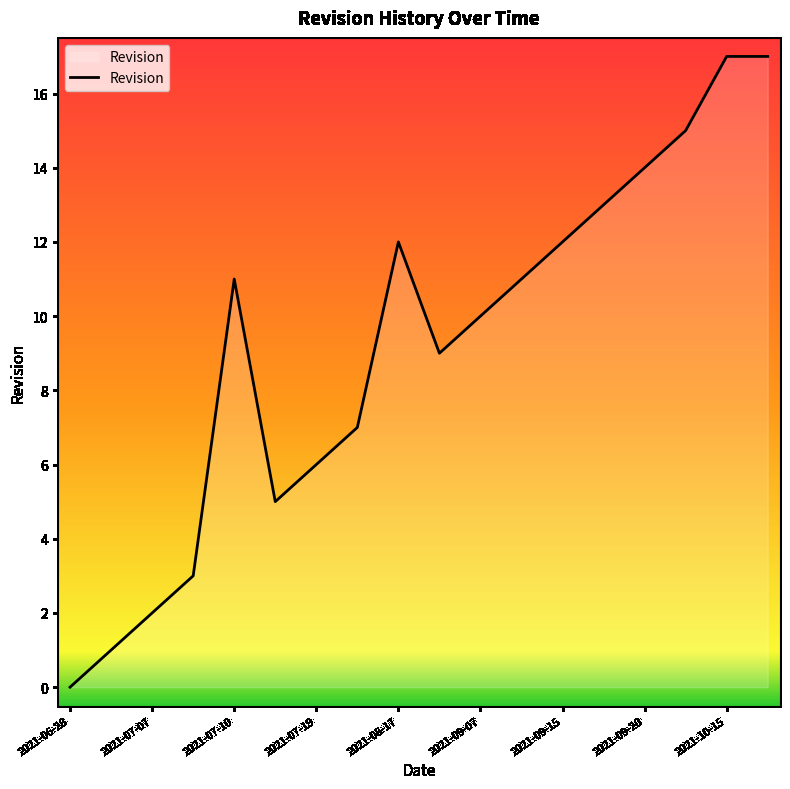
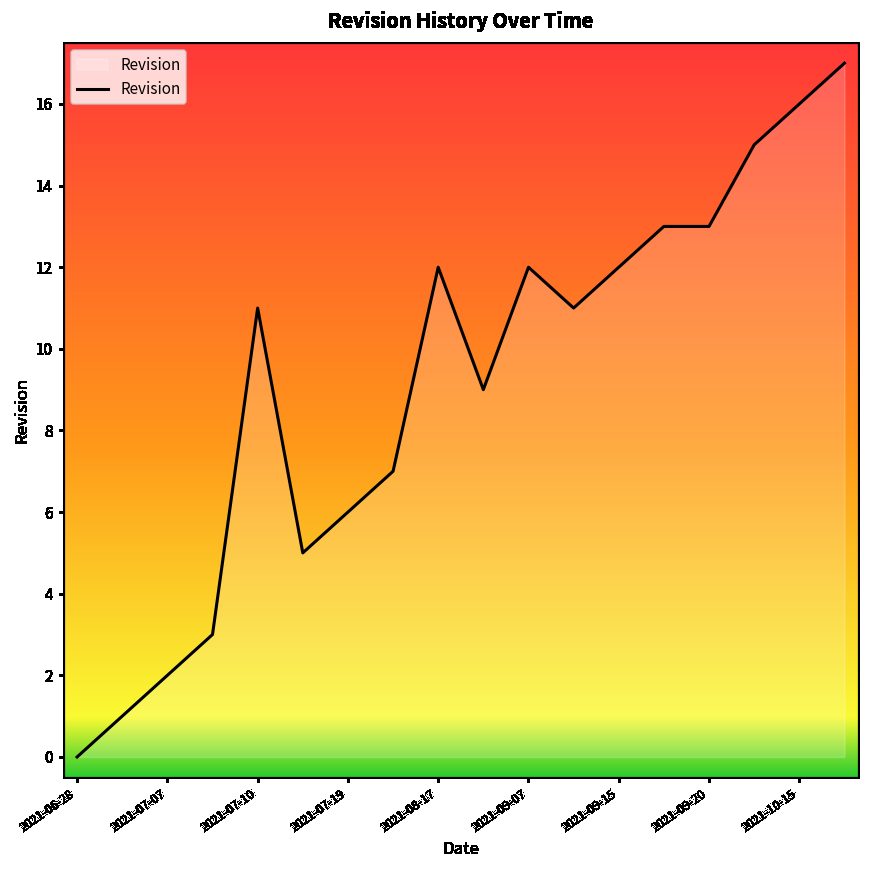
  {
    "2021-06-28": 0,
    "2021-07-10": 11,
    "2021-07-19": 6,
    "2021-08-17": 12,
-   "2021-09-07": 10,
+   "2021-09-07": 12,
    "2021-09-15": 12,
-   "2021-09-20": 14,
-   "2021-10-15": 17
+   "2021-09-20": 13,
+   "2021-10-15": 16
  }
